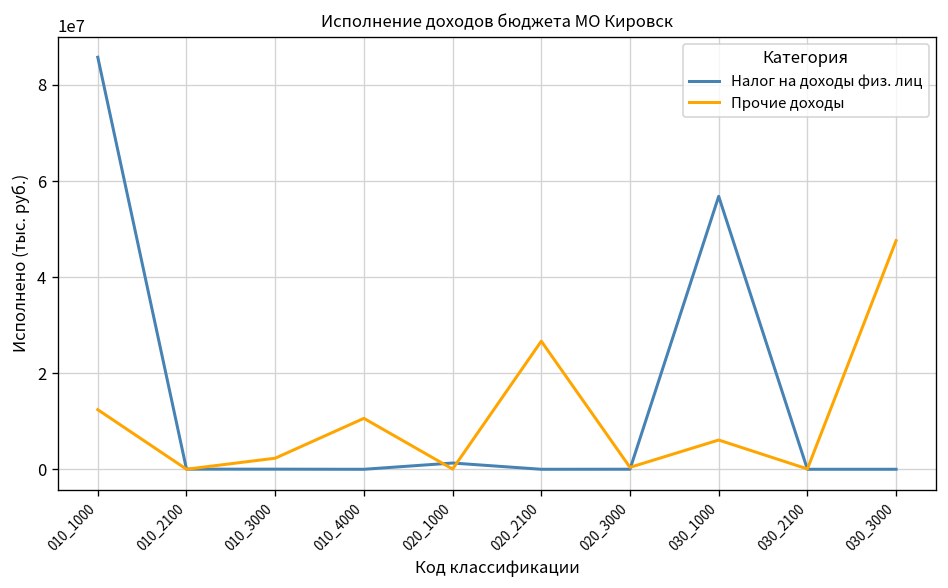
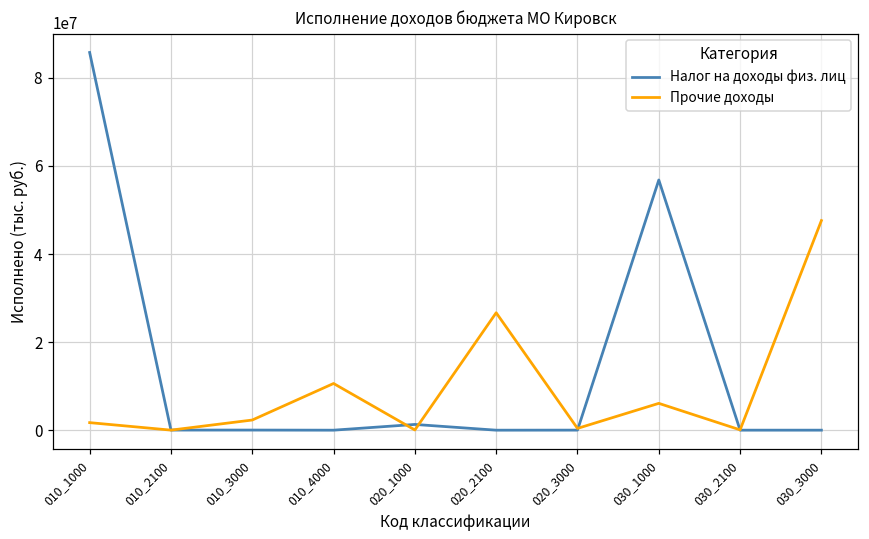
  {
    "Налог на доходы физ. лиц": {
      "010_1000": 86000000,
      "010_3000": 0,
      "010_4000": 0,
      "020_1000": 1000000,
      "020_2100": 0,
      "030_1000": 57000000,
      "030_3000": 0
    },
    "Прочие доходы": {
-     "010_1000": 12000000,
+     "010_1000": 2000000,
      "010_3000": 2000000,
      "010_4000": 11000000,
      "020_1000": 0,
      "020_2100": 27000000,
      "030_1000": 6000000,
      "030_3000": 48000000
    }
  }
